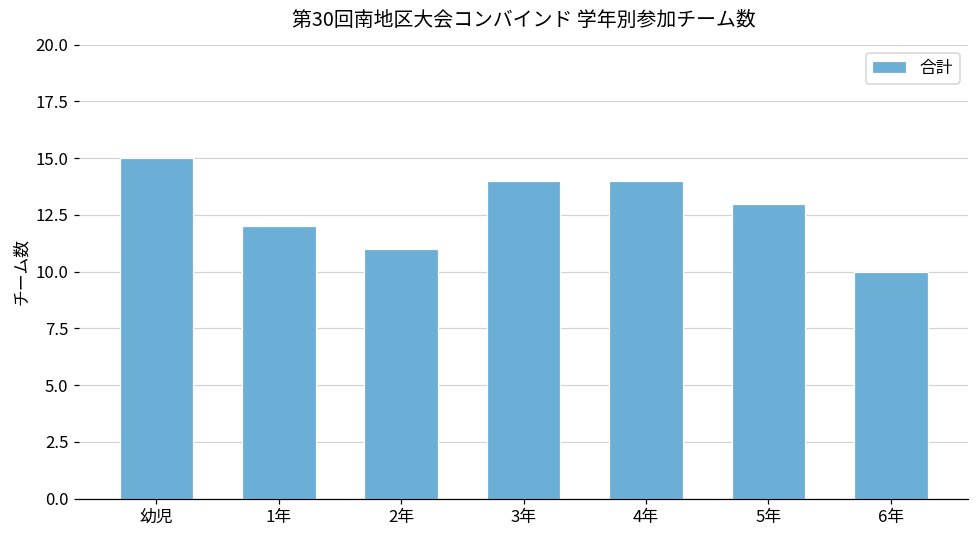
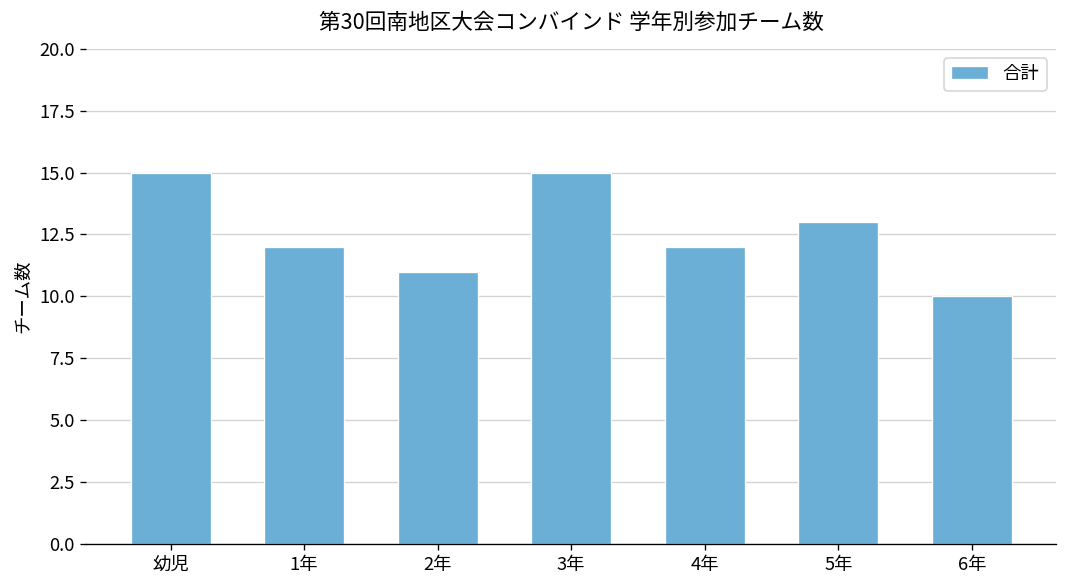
  {
    "幼児": 15,
    "1年": 12,
    "2年": 11,
-   "3年": 14,
-   "4年": 14,
+   "3年": 15,
+   "4年": 12,
    "5年": 13,
    "6年": 10
  }
